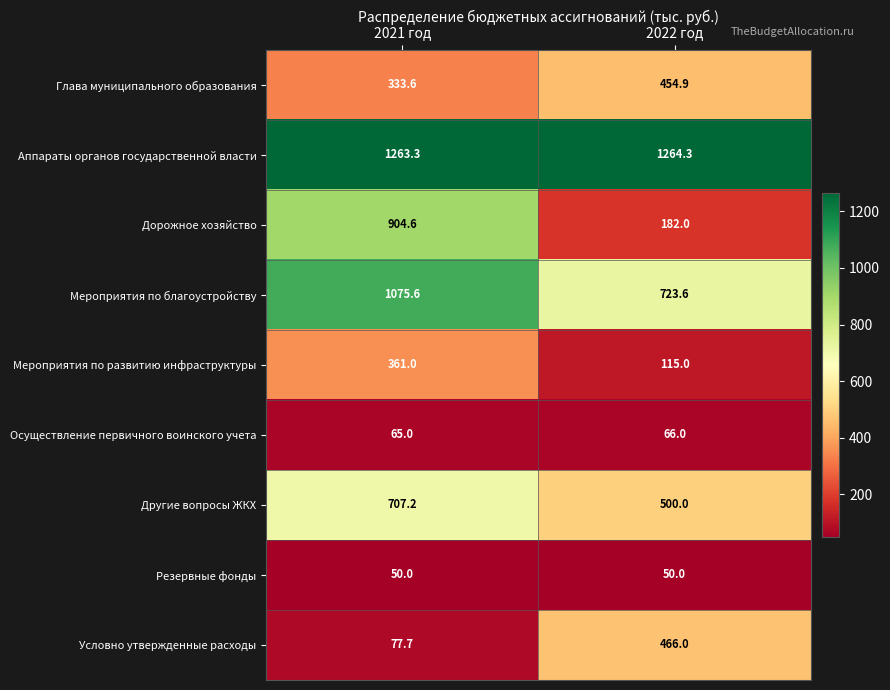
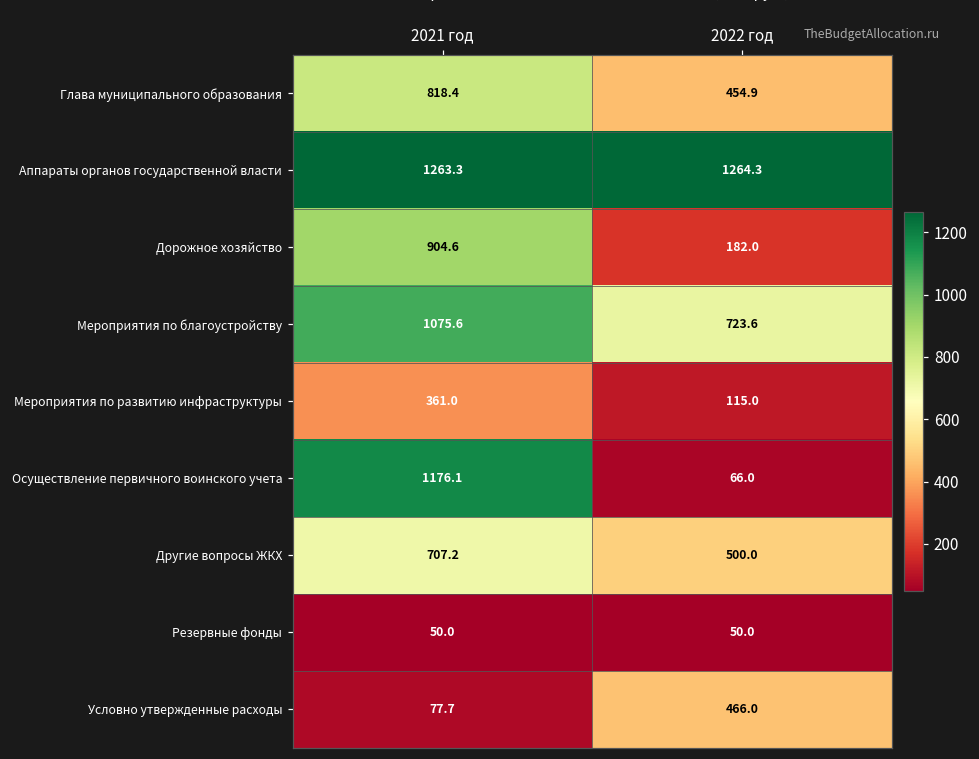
  {
    "Глава муниципального образования": {
-     "2021 год": 333.6,
+     "2021 год": 818.4,
      "2022 год": 454.9
    },
    "Аппараты органов государственной власти": {
      "2021 год": 1263.3,
      "2022 год": 1264.3
    },
    "Дорожное хозяйство": {
      "2021 год": 904.6,
      "2022 год": 182.0
    },
    "Мероприятия по благоустройству": {
      "2021 год": 1075.6,
      "2022 год": 723.6
    },
    "Мероприятия по развитию инфраструктуры": {
      "2021 год": 361.0,
      "2022 год": 115.0
    },
    "Осуществление первичного воинского учета": {
-     "2021 год": 65.0,
+     "2021 год": 1176.1,
      "2022 год": 66.0
    },
    "Другие вопросы ЖКХ": {
      "2021 год": 707.2,
      "2022 год": 500.0
    },
    "Резервные фонды": {
      "2021 год": 50.0,
      "2022 год": 50.0
    },
    "Условно утвержденные расходы": {
      "2021 год": 77.7,
      "2022 год": 466.0
    }
  }
